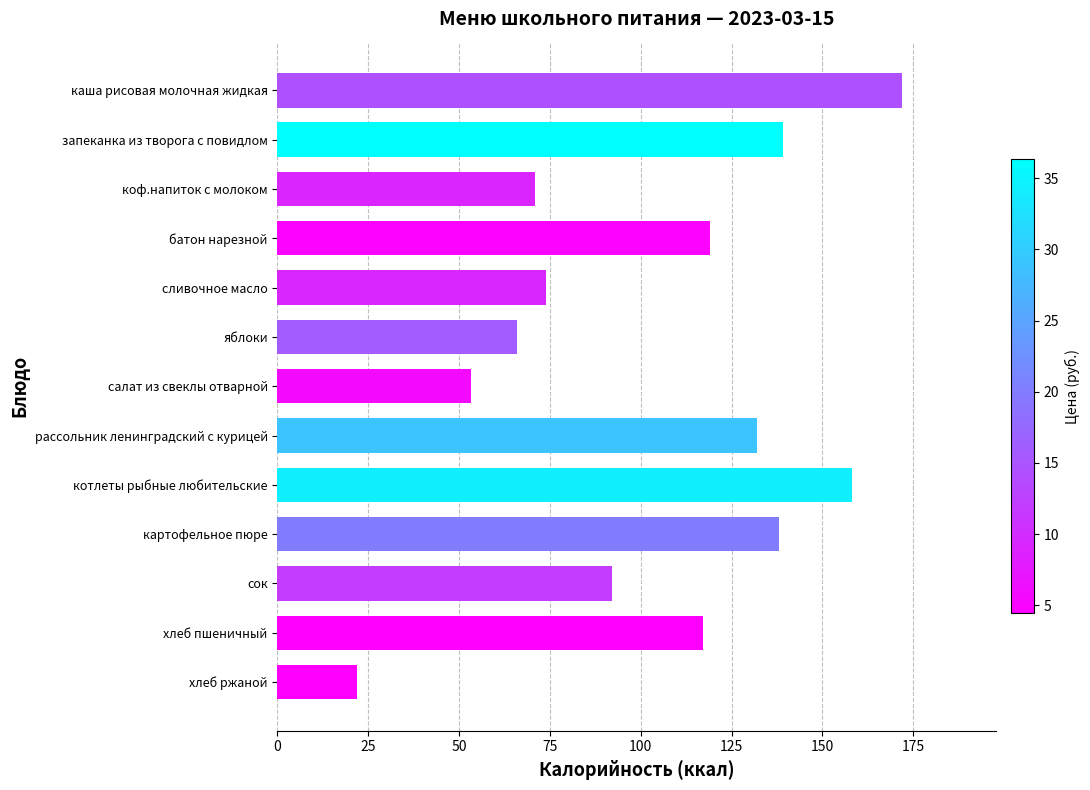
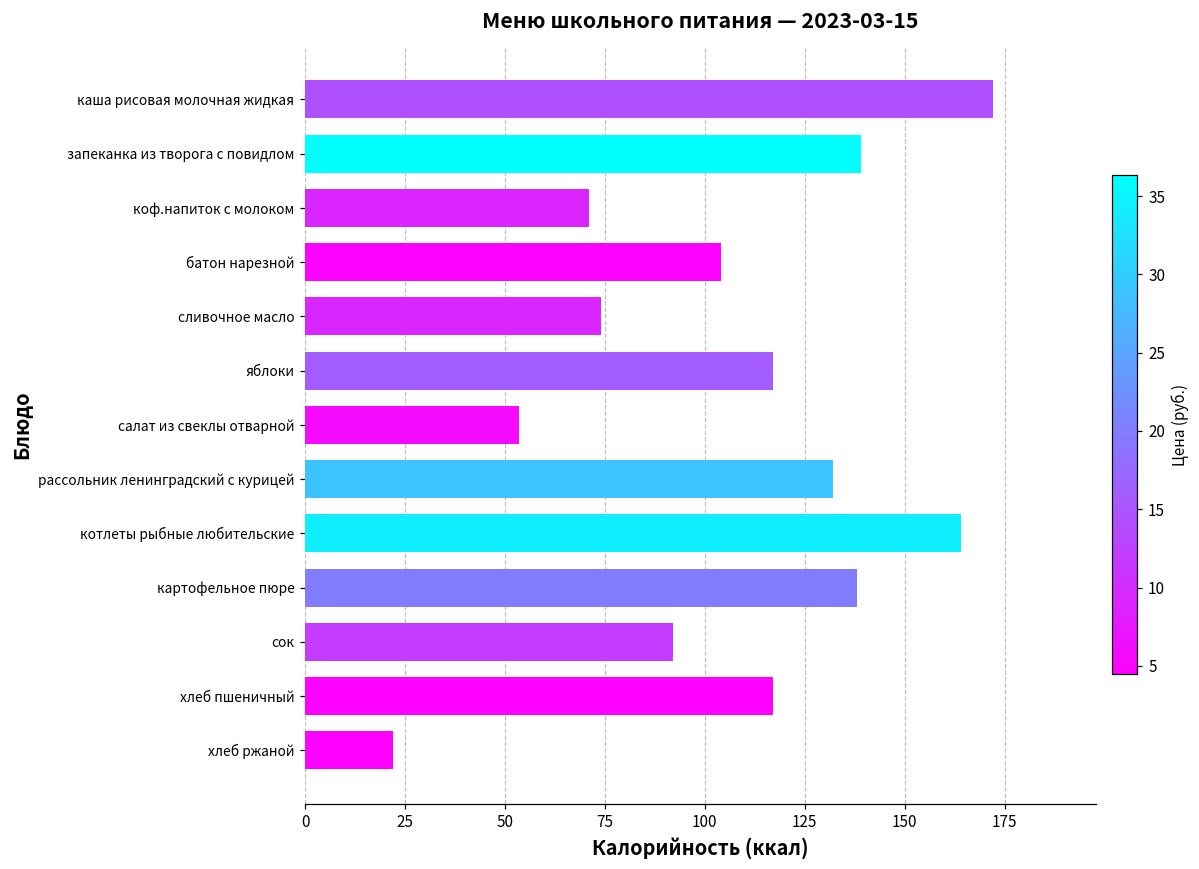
  {
    "каша рисовая молочная жидкая": 172,
    "запеканка из творога с повидлом": 139,
    "коф.напиток с молоком": 71,
-   "батон нарезной": 119,
+   "батон нарезной": 104,
    "сливочное масло": 74,
-   "яблоки": 66,
+   "яблоки": 117,
    "салат из свеклы отварной": 53,
    "рассольник ленинградский с курицей": 132,
-   "котлеты рыбные любительские": 158,
+   "котлеты рыбные любительские": 164,
    "картофельное пюре": 138,
    "сок": 92,
    "хлеб пшеничный": 117,
    "хлеб ржаной": 22
  }
